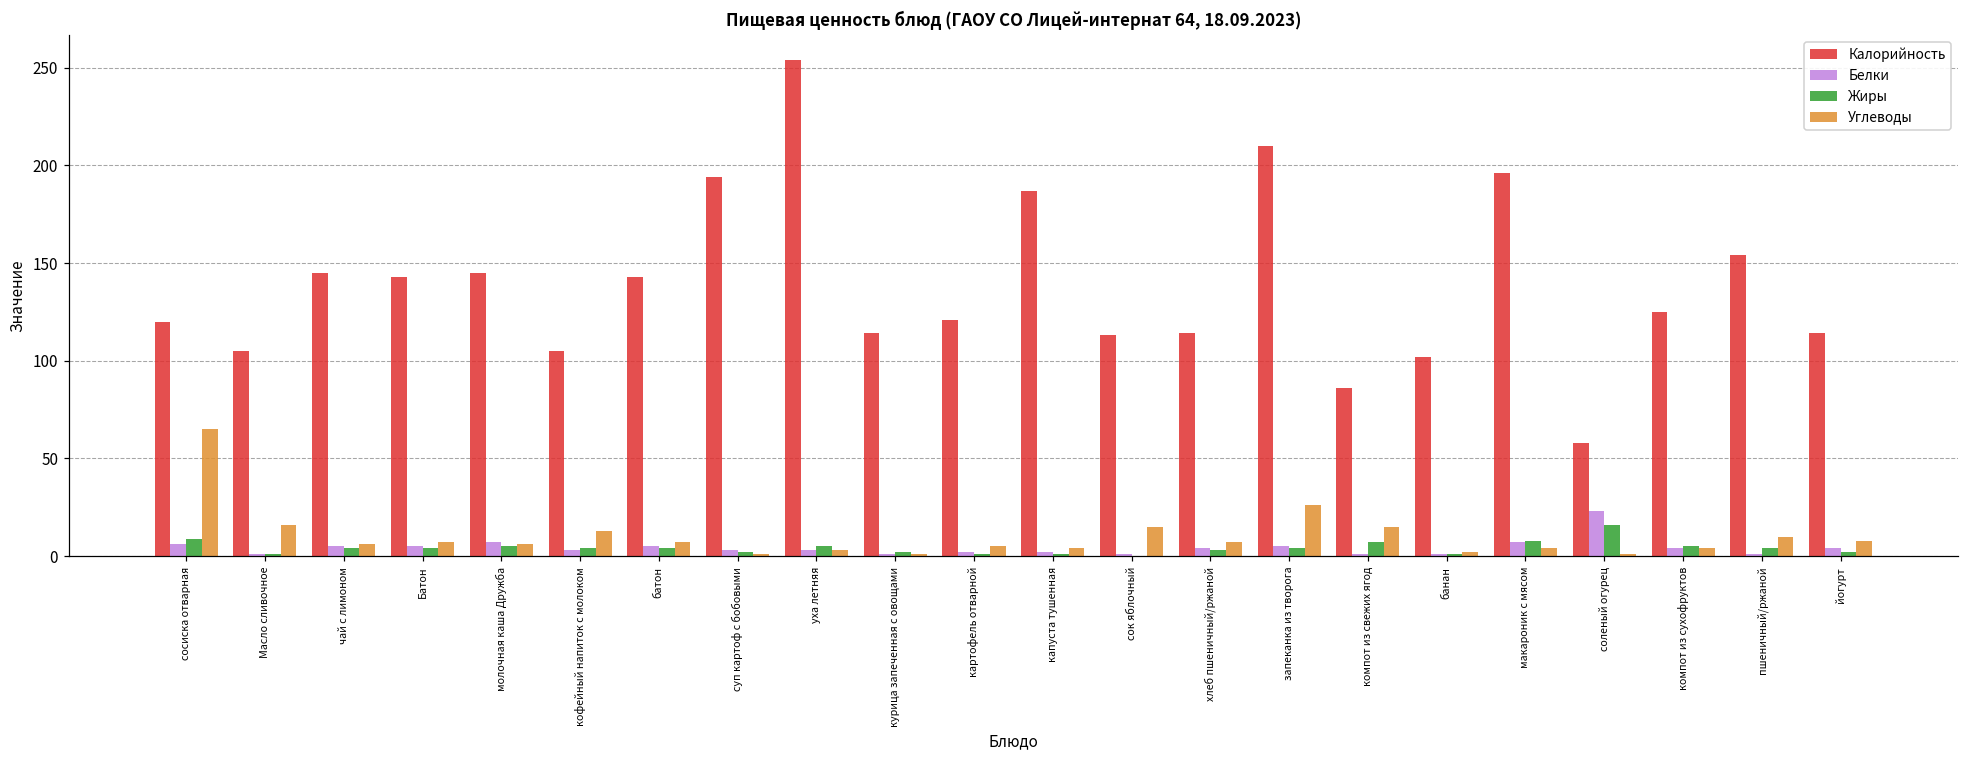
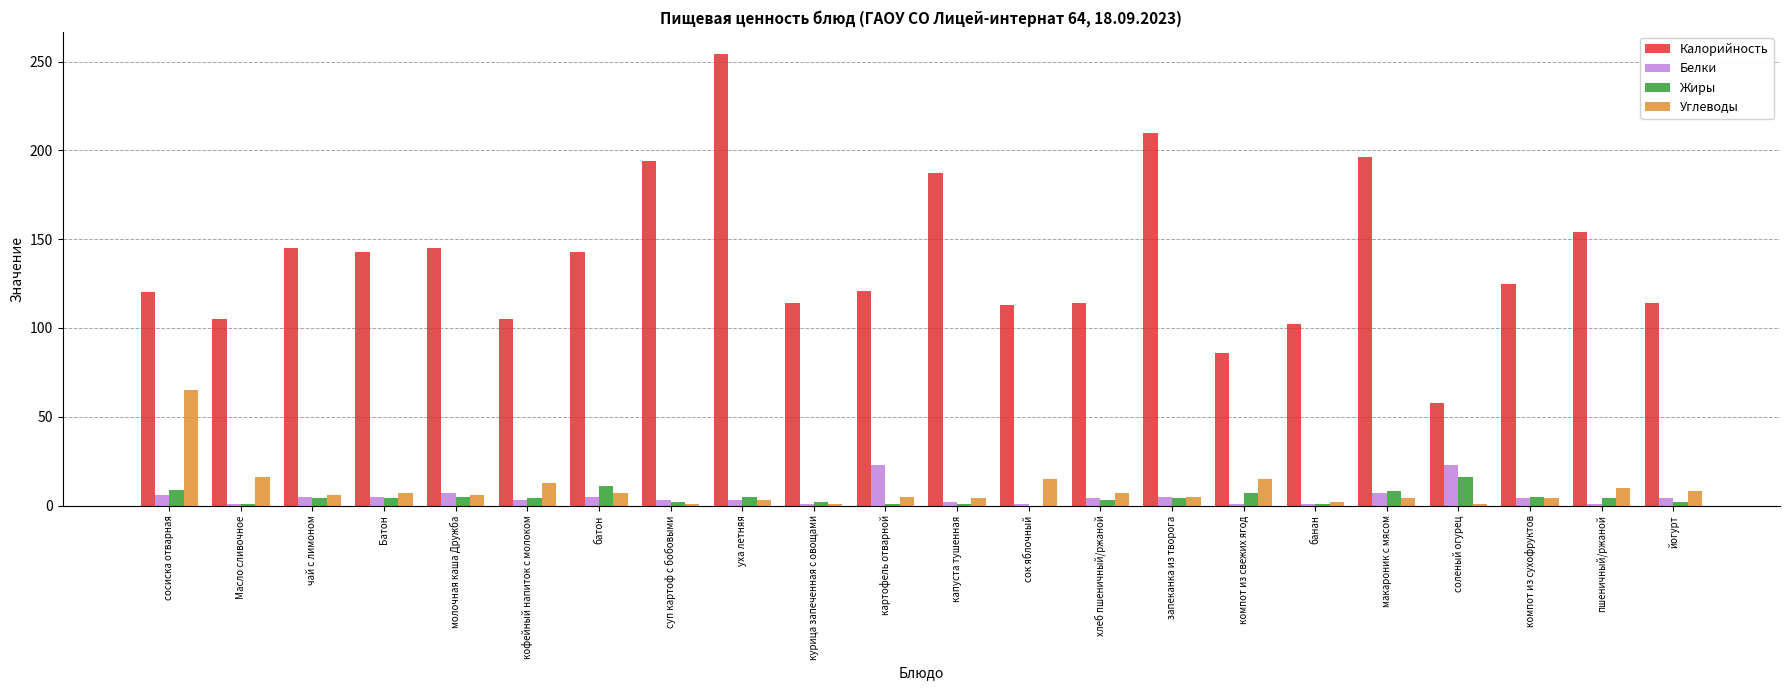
  {
    "Калорийность": {
      "сосиска отварная": 120,
      "Масло сливочное": 105,
      "чай с лимоном": 145,
      "Батон": 143,
      "молочная каша Дружба": 145,
      "кофейный напиток с молоком": 105,
      "батон": 143,
      "суп картоф с бобовыми": 194,
      "уха летняя": 254,
      "курица запеченная с овощами": 114,
      "картофель отварной": 121,
      "капуста тушенная": 187,
      "сок яблочный": 113,
      "хлеб пшеничный/ржаной": 114,
      "запеканка из творога": 210,
      "компот из свежих ягод": 86,
      "банан": 102,
      "макароник с мясом": 196,
      "соленый огурец": 58,
      "компот из сухофруктов": 125,
      "пшеничный/ржаной": 154,
      "йогурт": 114
    },
    "Белки": {
      "сосиска отварная": 6,
      "чай с лимоном": 5,
      "Батон": 5,
      "молочная каша Дружба": 7,
      "кофейный напиток с молоком": 3,
      "батон": 5,
      "суп картоф с бобовыми": 3,
      "уха летняя": 3,
-     "картофель отварной": 2,
+     "картофель отварной": 23,
      "капуста тушенная": 2,
      "хлеб пшеничный/ржаной": 4,
      "запеканка из творога": 5,
      "макароник с мясом": 7,
      "соленый огурец": 23,
      "компот из сухофруктов": 4,
      "йогурт": 4
    },
    "Жиры": {
      "сосиска отварная": 9,
      "чай с лимоном": 4,
      "Батон": 4,
      "молочная каша Дружба": 5,
      "кофейный напиток с молоком": 4,
-     "батон": 4,
+     "батон": 11,
      "суп картоф с бобовыми": 2,
      "уха летняя": 5,
      "курица запеченная с овощами": 2,
      "сок яблочный": 0,
      "хлеб пшеничный/ржаной": 3,
      "запеканка из творога": 4,
      "компот из свежих ягод": 7,
      "макароник с мясом": 8,
      "соленый огурец": 16,
      "компот из сухофруктов": 5,
      "пшеничный/ржаной": 4,
      "йогурт": 2
    },
    "Углеводы": {
      "сосиска отварная": 65,
      "Масло сливочное": 16,
      "чай с лимоном": 6,
      "Батон": 7,
      "молочная каша Дружба": 6,
      "кофейный напиток с молоком": 13,
      "батон": 7,
      "уха летняя": 3,
      "картофель отварной": 5,
      "капуста тушенная": 4,
      "сок яблочный": 15,
      "хлеб пшеничный/ржаной": 7,
-     "запеканка из творога": 26,
+     "запеканка из творога": 5,
      "компот из свежих ягод": 15,
      "банан": 2,
      "макароник с мясом": 4,
      "компот из сухофруктов": 4,
      "пшеничный/ржаной": 10,
      "йогурт": 8
    }
  }
